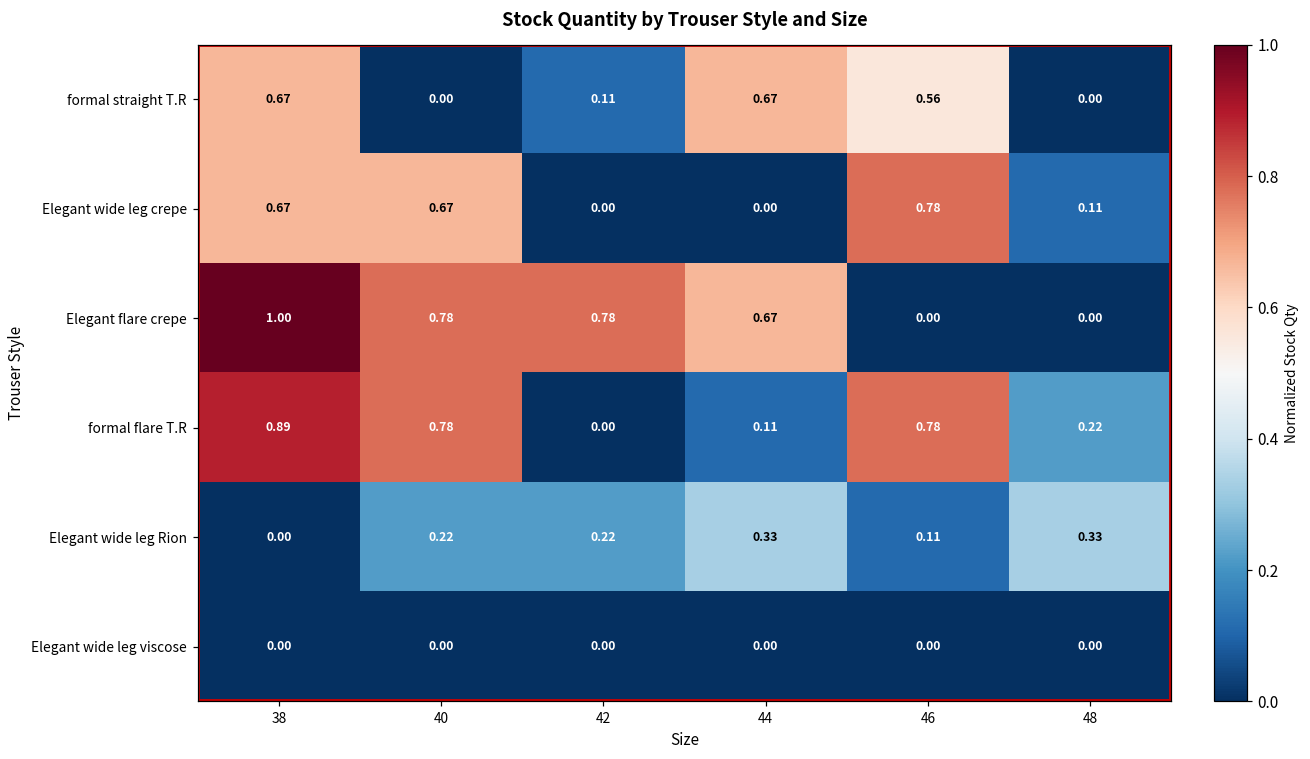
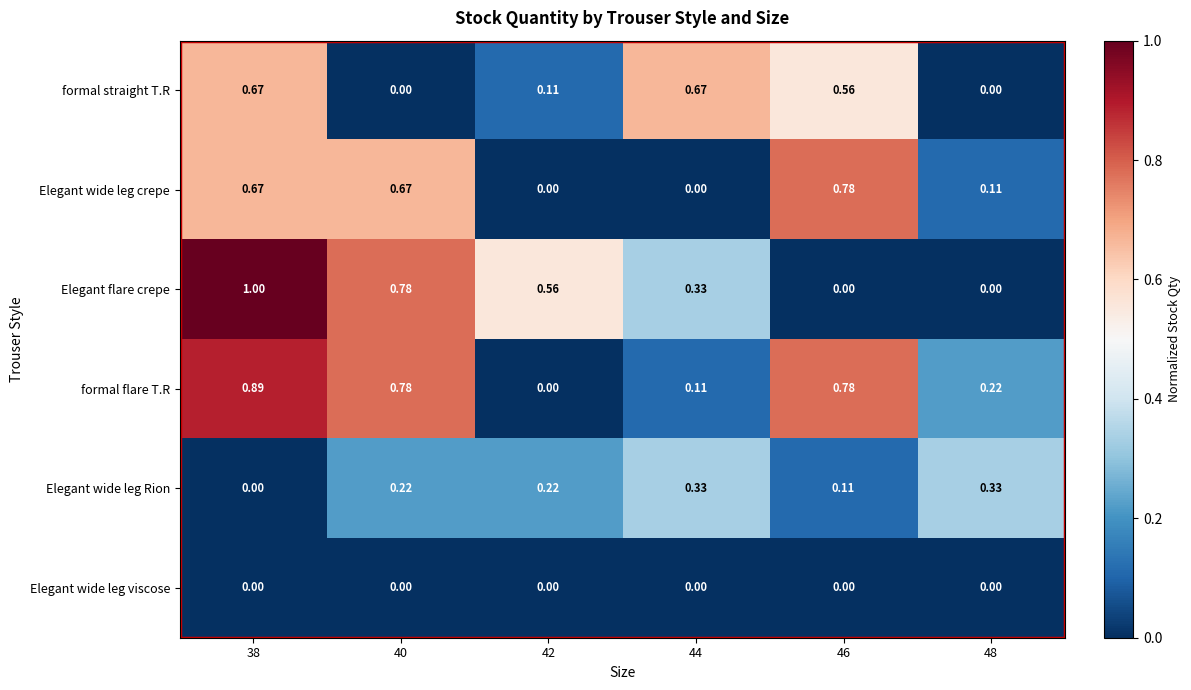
  {
    "formal straight T.R": {
      "38": 0.67,
      "40": 0.00,
      "42": 0.11,
      "44": 0.67,
      "46": 0.56,
      "48": 0.00
    },
    "Elegant wide leg crepe": {
      "38": 0.67,
      "40": 0.67,
      "42": 0.00,
      "44": 0.00,
      "46": 0.78,
      "48": 0.11
    },
    "Elegant flare crepe": {
      "38": 1.00,
      "40": 0.78,
-     "42": 0.78,
-     "44": 0.67,
+     "42": 0.56,
+     "44": 0.33,
      "46": 0.00,
      "48": 0.00
    },
    "formal flare T.R": {
      "38": 0.89,
      "40": 0.78,
      "42": 0.00,
      "44": 0.11,
      "46": 0.78,
      "48": 0.22
    },
    "Elegant wide leg Rion": {
      "38": 0.00,
      "40": 0.22,
      "42": 0.22,
      "44": 0.33,
      "46": 0.11,
      "48": 0.33
    },
    "Elegant wide leg viscose": {
      "38": 0.00,
      "40": 0.00,
      "42": 0.00,
      "44": 0.00,
      "46": 0.00,
      "48": 0.00
    }
  }
